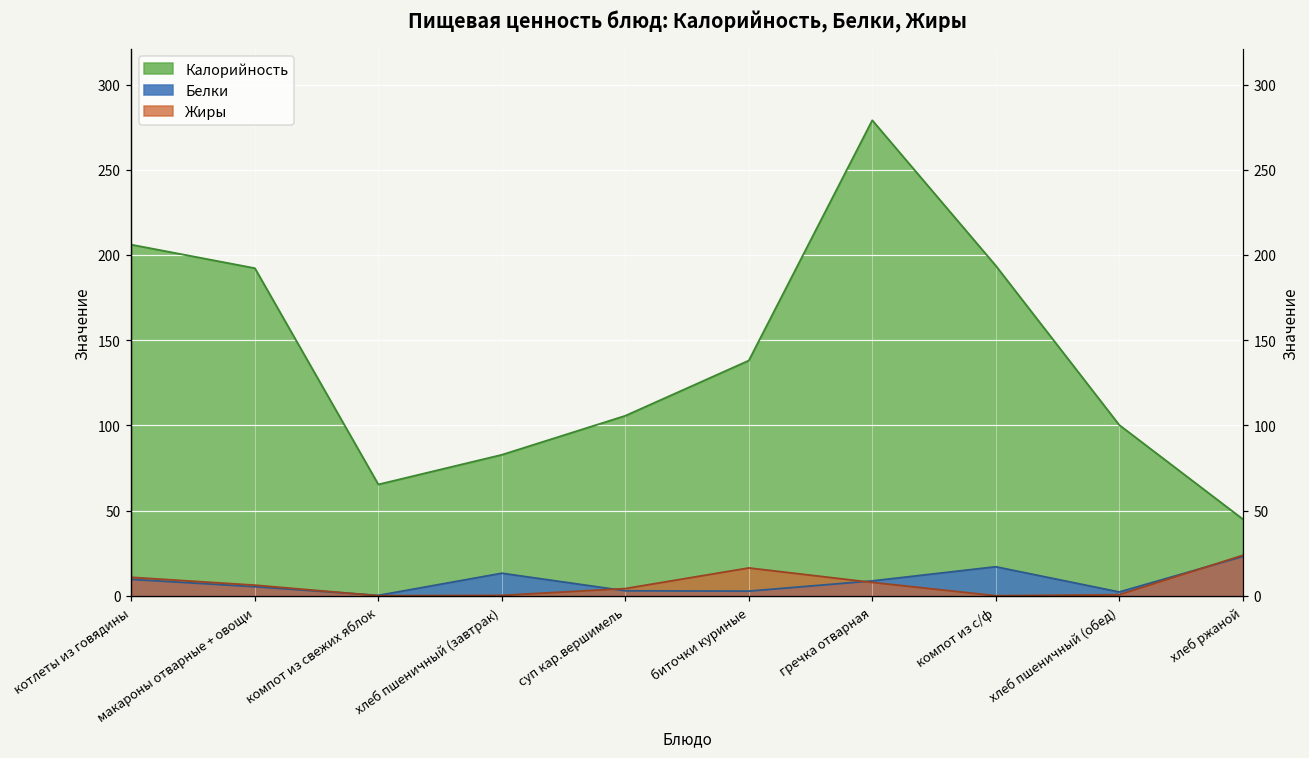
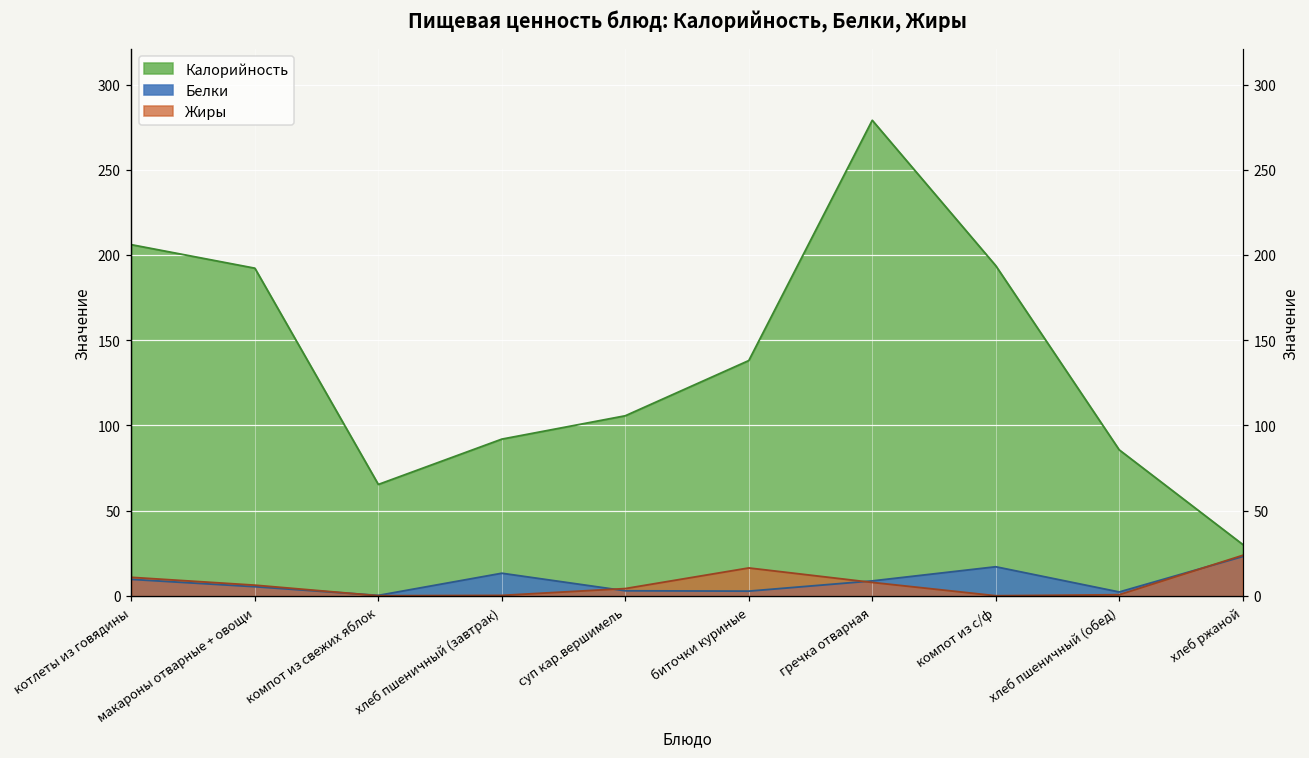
  {
    "Калорийность": {
      "котлеты из говядины": 206,
      "макароны отварные + овощи": 192,
      "компот из свежих яблок": 65,
-     "хлеб пшеничный (завтрак)": 83,
+     "хлеб пшеничный (завтрак)": 92,
      "суп кар.вершимель": 106,
      "биточки куриные": 138,
      "гречка отварная": 279,
      "компот из с/ф": 194,
-     "хлеб пшеничный (обед)": 100,
-     "хлеб ржаной": 45
+     "хлеб пшеничный (обед)": 86,
+     "хлеб ржаной": 30
    },
    "Белки": {
      "хлеб пшеничный (завтрак)": 13,
      "биточки куриные": 3,
      "компот из с/ф": 17
    },
    "Жиры": {
      "хлеб пшеничный (завтрак)": 0,
      "биточки куриные": 16,
      "компот из с/ф": 0
    }
  }
